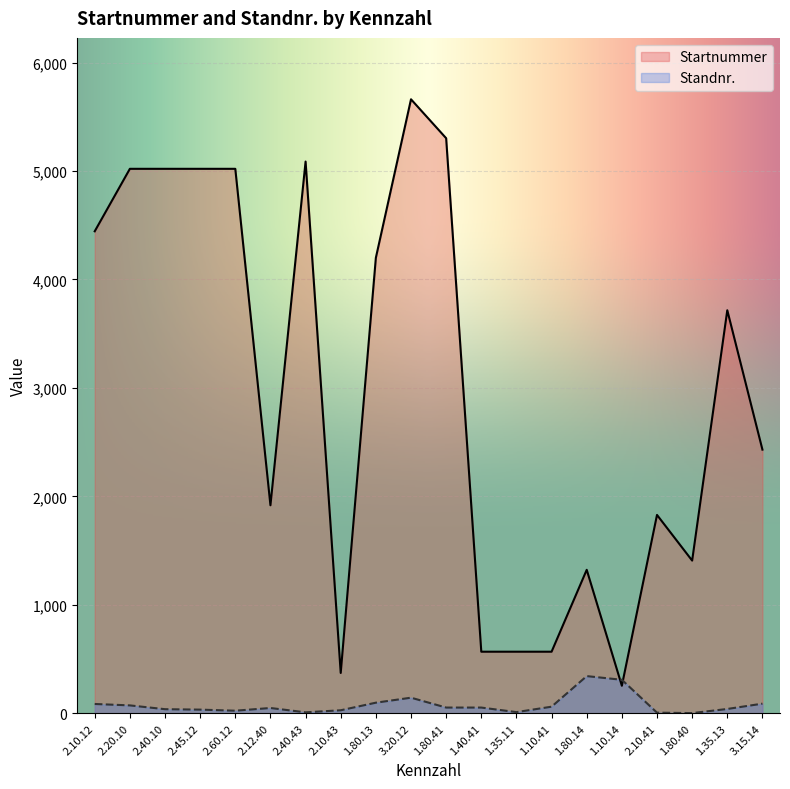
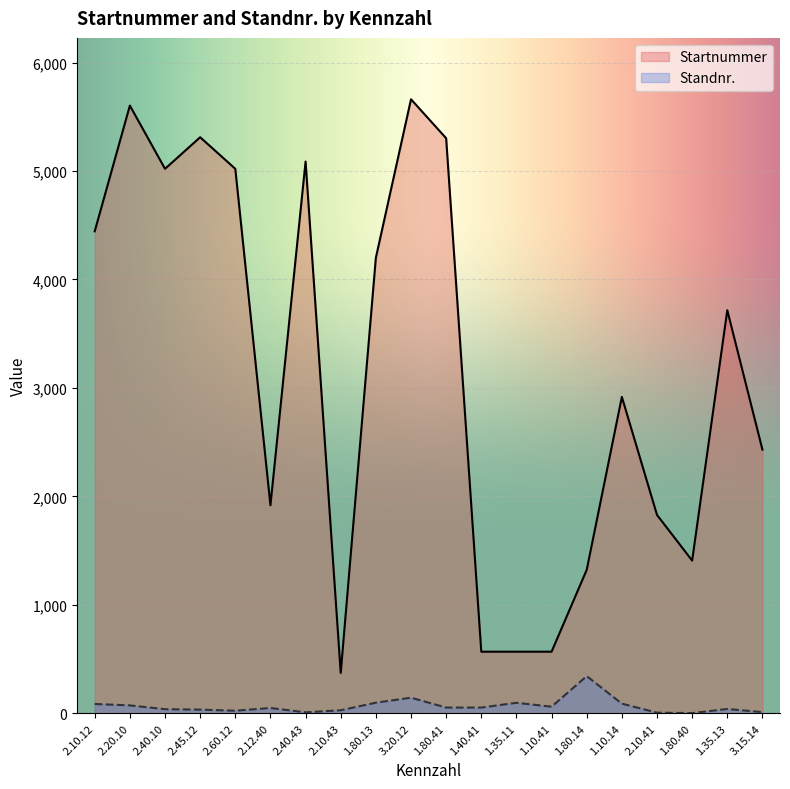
  {
    "Startnummer": {
      "2.10.12": "4,440",
-     "2.20.10": "5,020",
+     "2.20.10": "5,600",
      "2.40.10": "5,020",
-     "2.45.12": "5,020",
+     "2.45.12": "5,310",
      "2.60.12": "5,020",
      "2.12.40": "1,920",
      "2.40.43": "5,090",
      "2.10.43": "370",
      "1.80.13": "4,200",
      "3.20.12": "5,660",
      "1.80.41": "5,300",
      "1.40.41": "570",
      "1.35.11": "570",
      "1.10.41": "570",
      "1.80.14": "1,320",
-     "1.10.14": "250",
+     "1.10.14": "2,920",
      "2.10.41": "1,830",
      "1.80.40": "1,410",
      "1.35.13": "3,720",
      "3.15.14": "2,430"
    },
    "Standnr.": {
      "2.10.12": "90",
      "2.20.10": "70",
      "2.40.10": "40",
      "2.45.12": "30",
      "2.60.12": "20",
      "2.12.40": "50",
      "2.40.43": "10",
      "2.10.43": "30",
      "1.80.13": "100",
      "3.20.12": "140",
      "1.80.41": "50",
      "1.40.41": "50",
-     "1.35.11": "10",
+     "1.35.11": "100",
      "1.10.41": "60",
      "1.80.14": "340",
-     "1.10.14": "310",
+     "1.10.14": "90",
      "2.10.41": "10",
      "1.80.40": "0",
      "1.35.13": "40",
-     "3.15.14": "90"
+     "3.15.14": "10"
    }
  }
